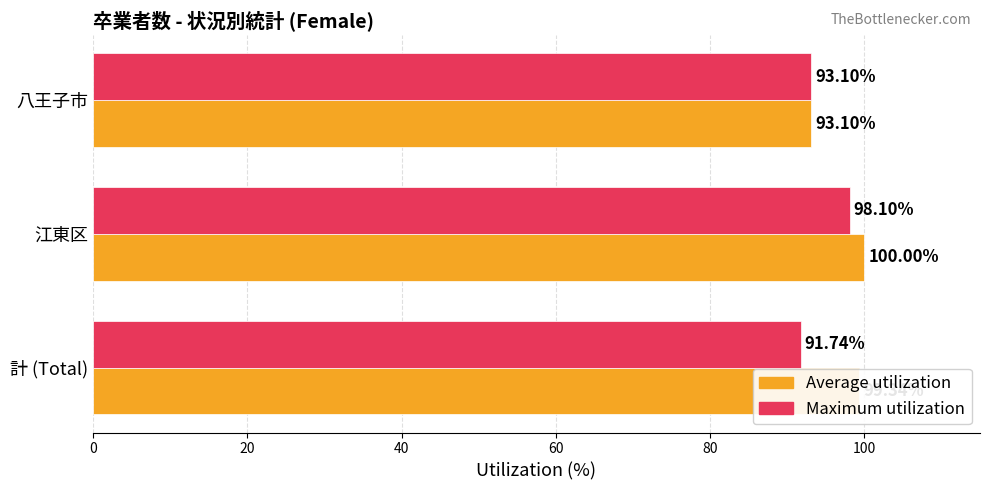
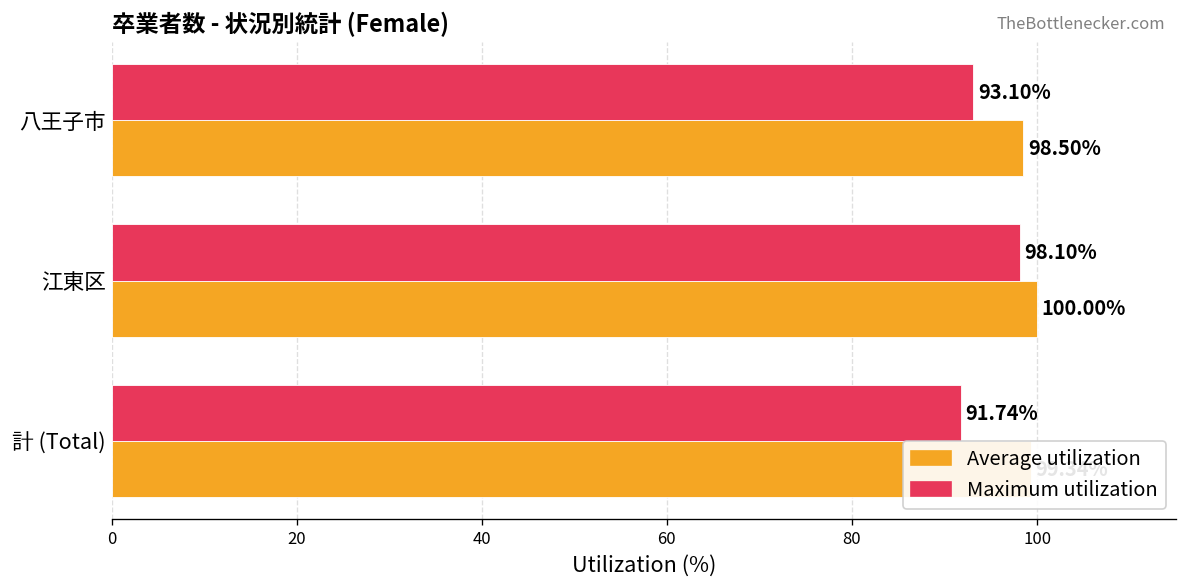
  {
    "Average utilization": {
-     "八王子市": "93.10%",
+     "八王子市": "98.50%",
      "江東区": "100.00%"
    },
    "Maximum utilization": {
      "八王子市": "93.10%",
      "江東区": "98.10%",
      "計 (Total)": "91.74%"
    }
  }
